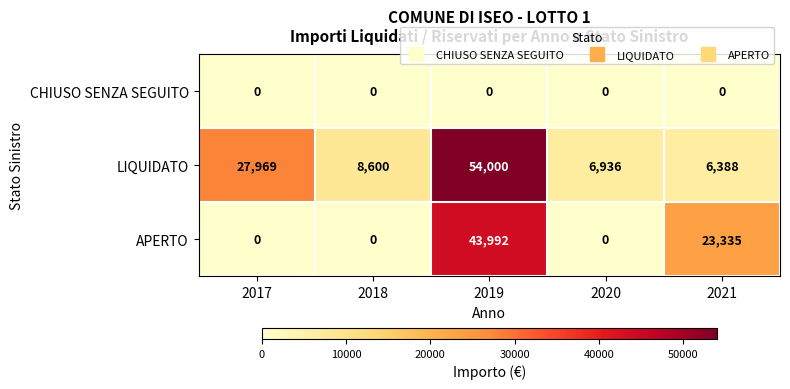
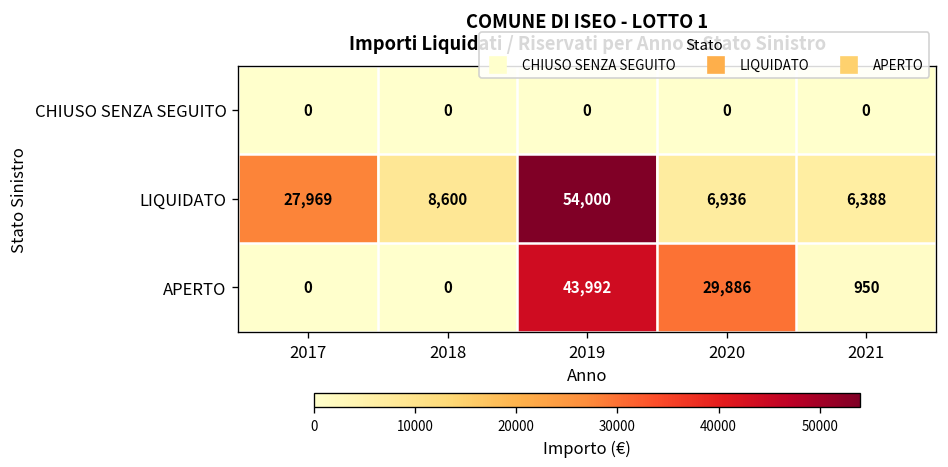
  {
    "CHIUSO SENZA SEGUITO": {
      "2017": "0",
      "2018": "0",
      "2019": "0",
      "2020": "0",
      "2021": "0"
    },
    "LIQUIDATO": {
      "2017": "27,969",
      "2018": "8,600",
      "2019": "54,000",
      "2020": "6,936",
      "2021": "6,388"
    },
    "APERTO": {
      "2017": "0",
      "2018": "0",
      "2019": "43,992",
-     "2020": "0",
-     "2021": "23,335"
+     "2020": "29,886",
+     "2021": "950"
    }
  }
